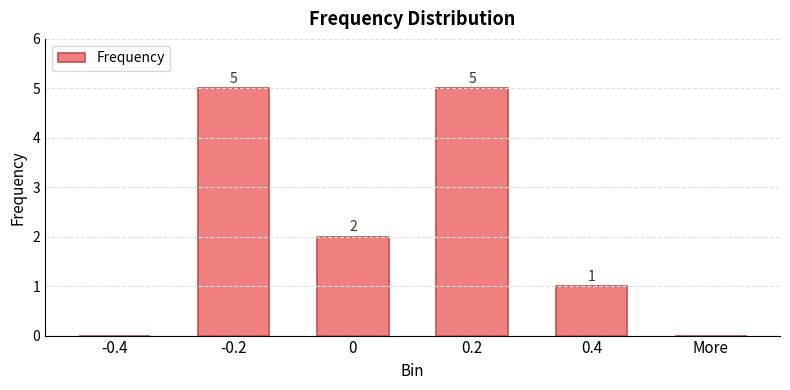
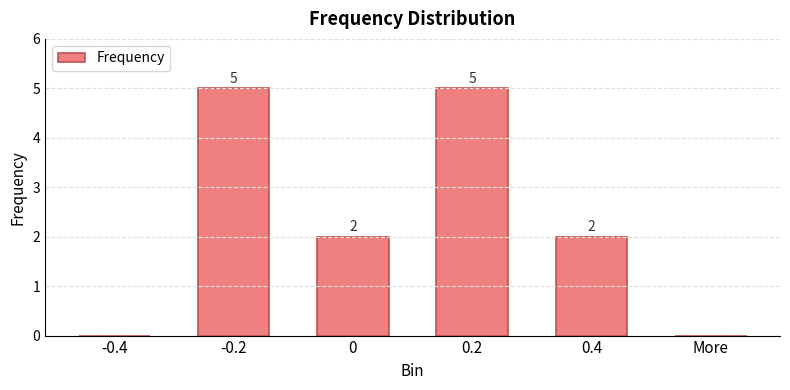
  {
    "-0.2": 5,
    "0": 2,
    "0.2": 5,
-   "0.4": 1
+   "0.4": 2
  }
